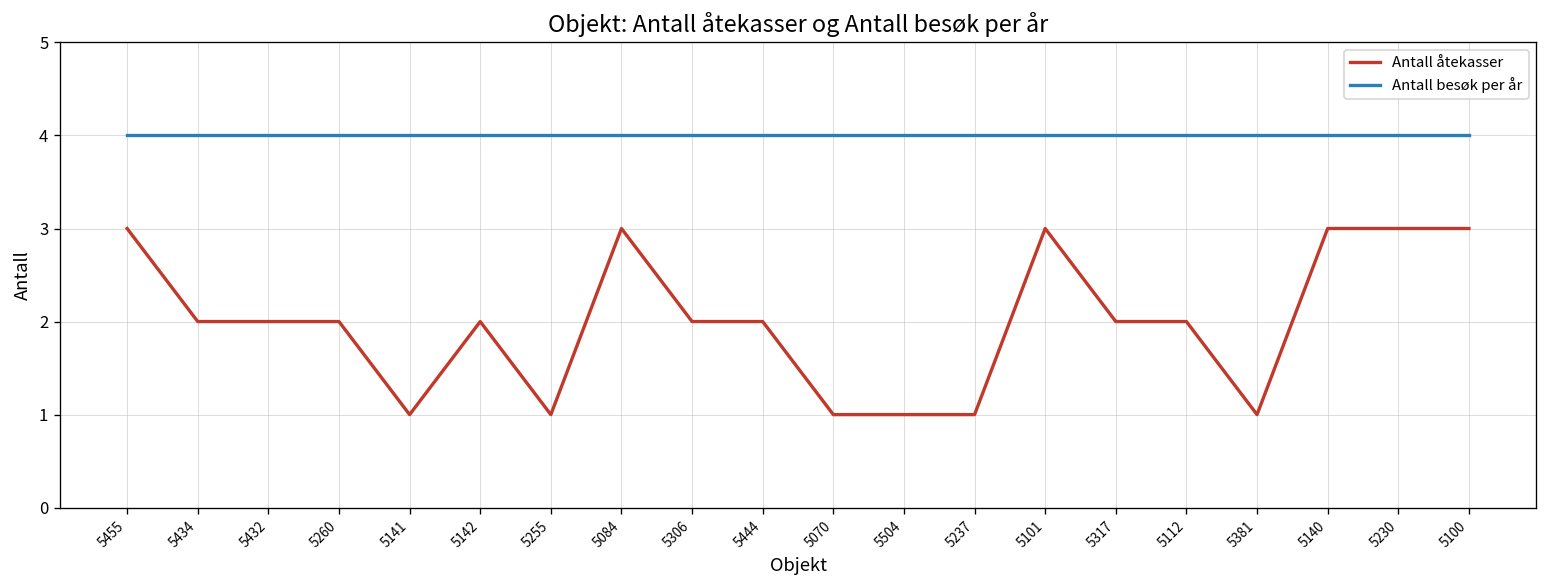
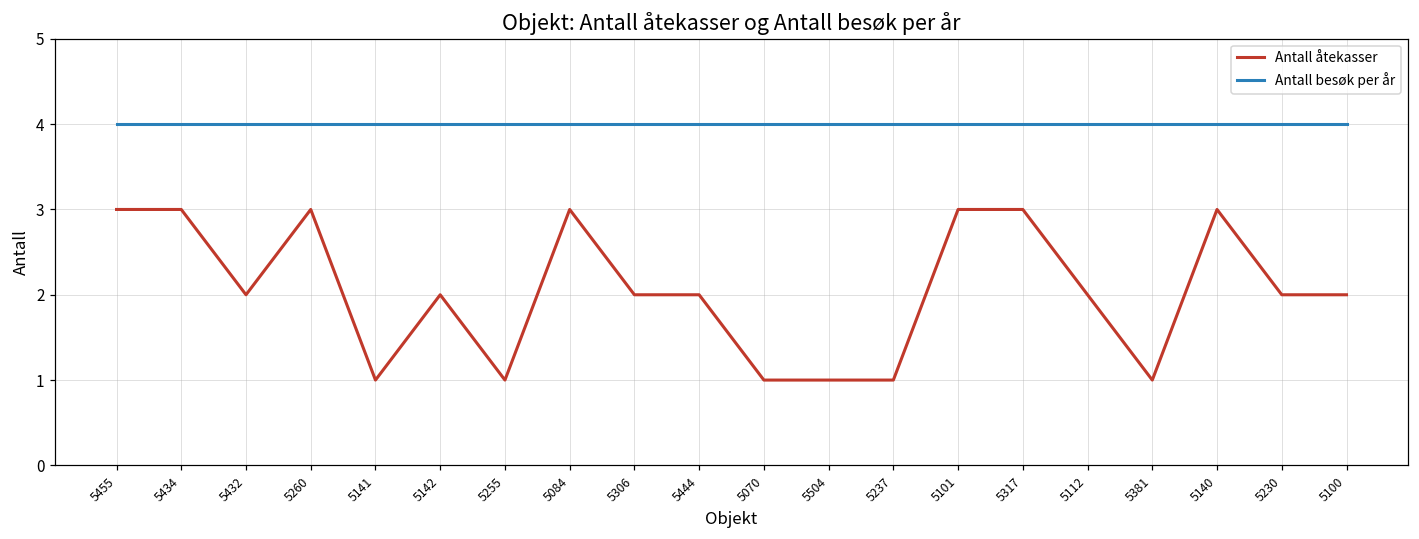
  {
    "Antall åtekasser": {
      "5455": 3,
-     "5434": 2,
+     "5434": 3,
      "5432": 2,
-     "5260": 2,
+     "5260": 3,
      "5141": 1,
      "5142": 2,
      "5255": 1,
      "5084": 3,
      "5306": 2,
      "5444": 2,
      "5070": 1,
      "5504": 1,
      "5237": 1,
      "5101": 3,
-     "5317": 2,
+     "5317": 3,
      "5112": 2,
      "5381": 1,
      "5140": 3,
-     "5230": 3,
-     "5100": 3
+     "5230": 2,
+     "5100": 2
    },
    "Antall besøk per år": {
      "5455": 4,
      "5434": 4,
      "5432": 4,
      "5260": 4,
      "5141": 4,
      "5142": 4,
      "5255": 4,
      "5084": 4,
      "5306": 4,
      "5444": 4,
      "5070": 4,
      "5504": 4,
      "5237": 4,
      "5101": 4,
      "5317": 4,
      "5112": 4,
      "5381": 4,
      "5140": 4,
      "5230": 4,
      "5100": 4
    }
  }
